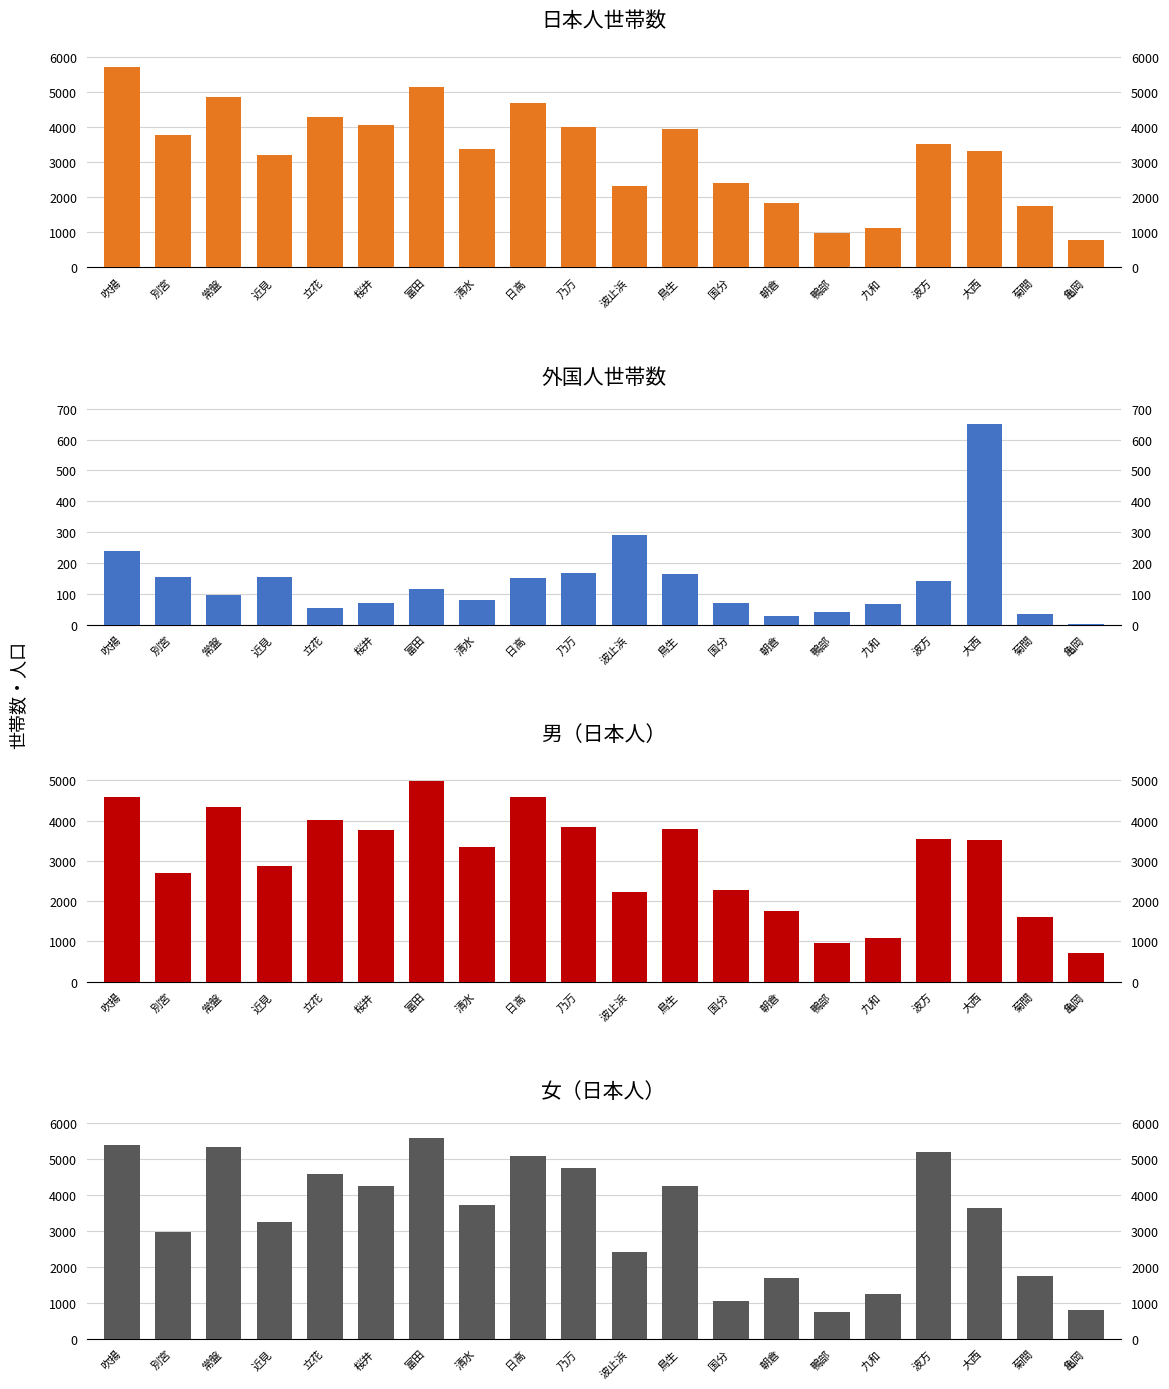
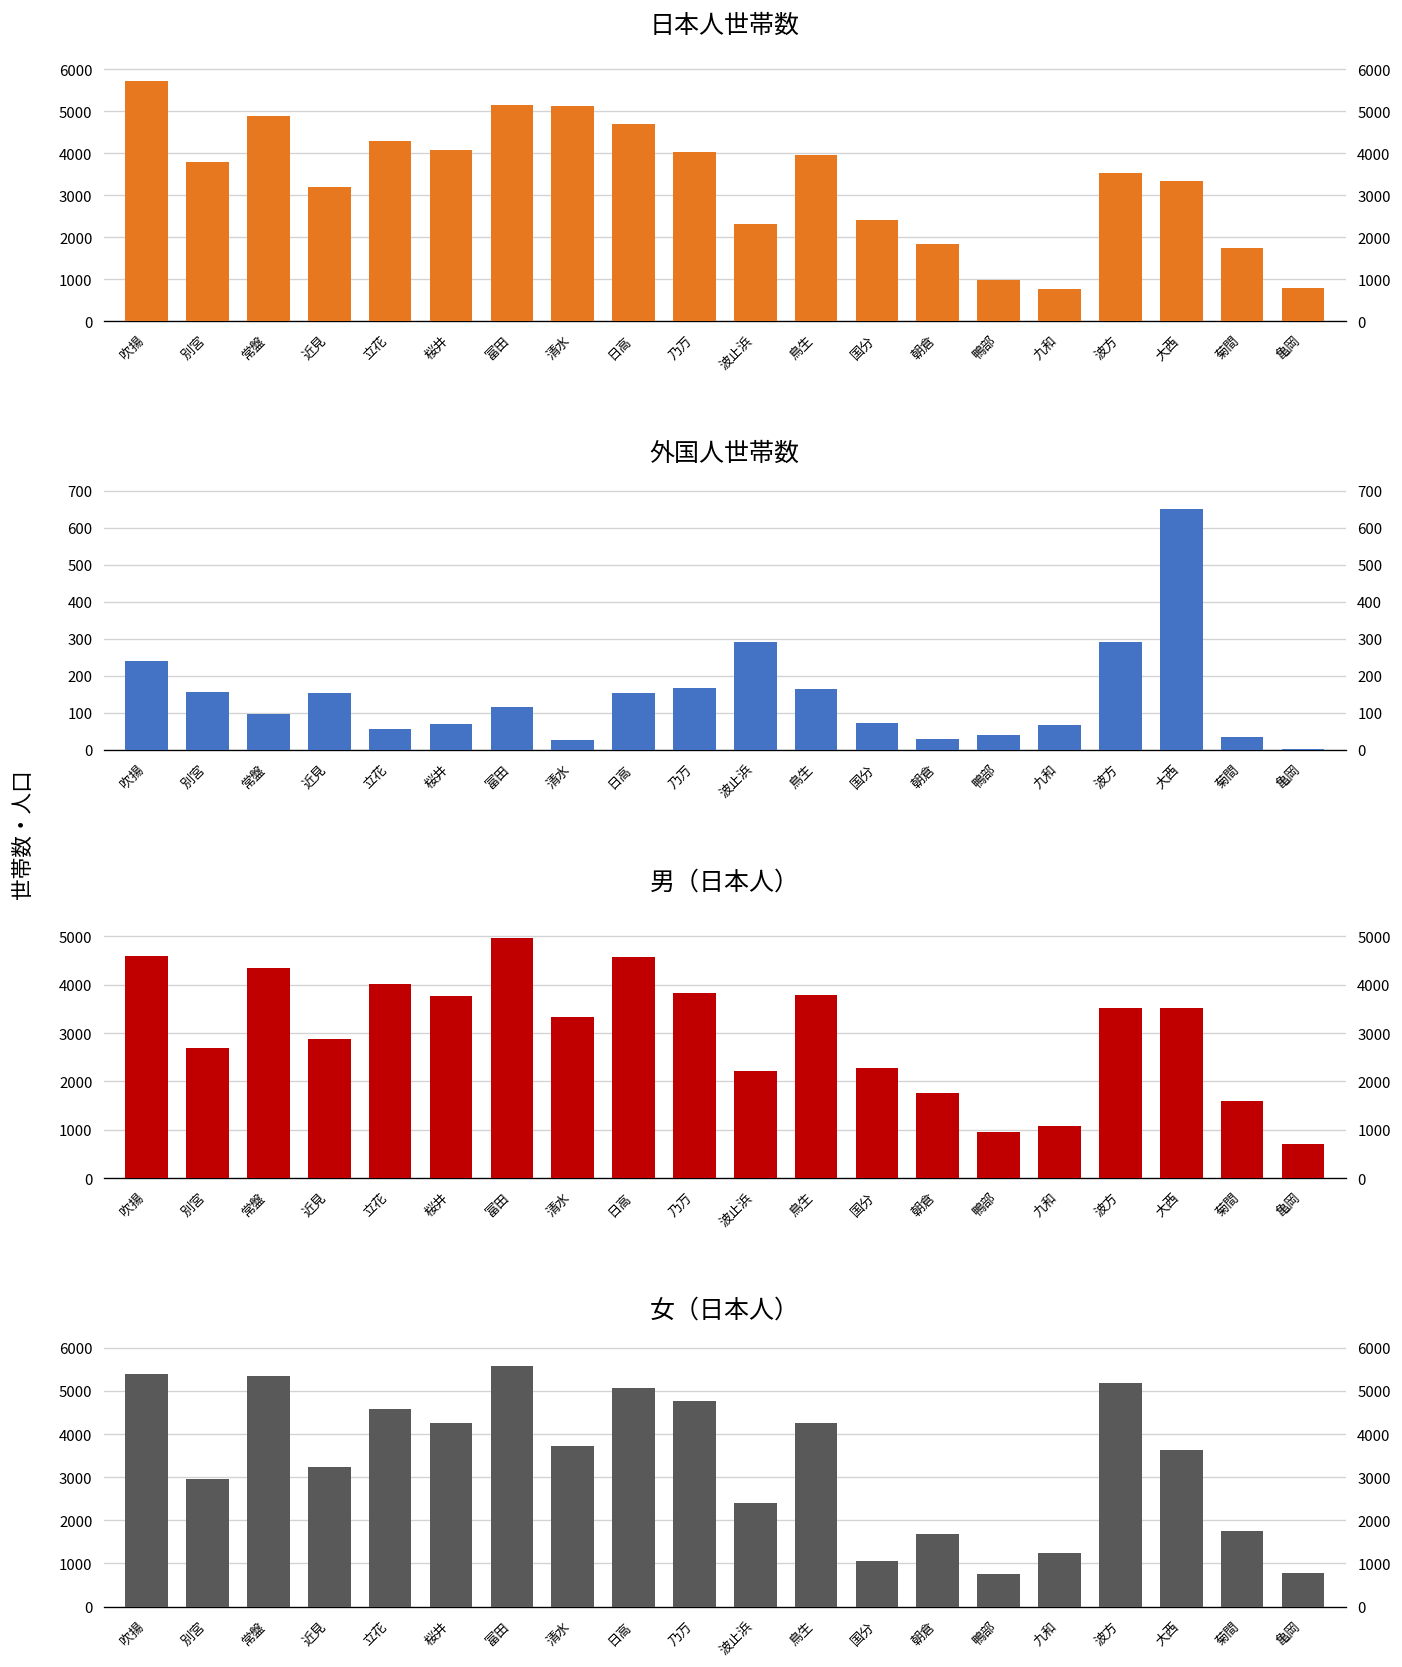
  {
    "日本人世帯数": {
      "吹揚": 5700,
      "別宮": 3800,
      "常盤": 4900,
      "近見": 3200,
      "立花": 4300,
      "桜井": 4100,
      "富田": 5200,
-     "清水": 3400,
+     "清水": 5100,
      "日高": 4700,
      "乃万": 4000,
      "波止浜": 2300,
      "鳥生": 4000,
      "国分": 2400,
      "朝倉": 1800,
      "鴨部": 1000,
-     "九和": 1100,
+     "九和": 800,
      "波方": 3500,
      "大西": 3300,
      "菊間": 1800,
      "亀岡": 800
    },
    "外国人世帯数": {
      "吹揚": 240,
      "別宮": 160,
      "常盤": 100,
      "近見": 150,
      "立花": 60,
      "桜井": 70,
      "富田": 120,
-     "清水": 80,
+     "清水": 30,
      "日高": 150,
      "乃万": 170,
      "波止浜": 290,
      "鳥生": 160,
      "国分": 70,
      "朝倉": 30,
      "鴨部": 40,
      "九和": 70,
-     "波方": 140,
+     "波方": 290,
      "大西": 650,
      "菊間": 30
    },
    "男（日本人）": {
      "吹揚": 4600,
      "別宮": 2700,
      "常盤": 4300,
      "近見": 2900,
      "立花": 4000,
      "桜井": 3800,
      "富田": 5000,
      "清水": 3300,
      "日高": 4600,
      "乃万": 3800,
      "波止浜": 2200,
      "鳥生": 3800,
      "国分": 2300,
      "朝倉": 1800,
      "鴨部": 1000,
      "九和": 1100,
      "波方": 3500,
      "大西": 3500,
      "菊間": 1600,
      "亀岡": 700
    },
    "女（日本人）": {
      "吹揚": 5400,
      "別宮": 3000,
      "常盤": 5300,
      "近見": 3200,
      "立花": 4600,
      "桜井": 4300,
      "富田": 5600,
      "清水": 3700,
      "日高": 5100,
      "乃万": 4800,
      "波止浜": 2400,
      "鳥生": 4300,
      "国分": 1100,
      "朝倉": 1700,
      "鴨部": 700,
      "九和": 1200,
      "波方": 5200,
      "大西": 3600,
      "菊間": 1800,
      "亀岡": 800
    }
  }
